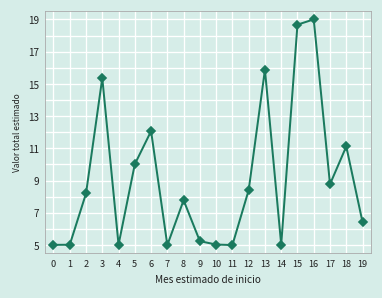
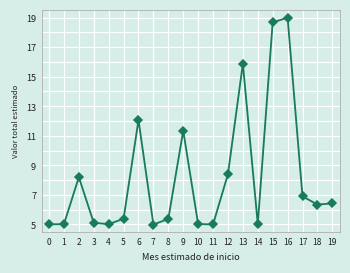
  {
    "0": 5.0,
    "1": 5.0,
    "2": 8.2,
-   "3": 15.4,
+   "3": 5.1,
    "4": 5.0,
-   "5": 10.0,
+   "5": 5.4,
    "6": 12.1,
    "7": 5.0,
-   "8": 7.8,
-   "9": 5.2,
+   "8": 5.4,
+   "9": 11.3,
    "10": 5.0,
    "11": 5.0,
    "12": 8.4,
    "13": 15.9,
    "14": 5.0,
    "15": 18.7,
    "16": 19.0,
-   "17": 8.8,
-   "18": 11.1,
+   "17": 6.9,
+   "18": 6.3,
    "19": 6.4
  }
